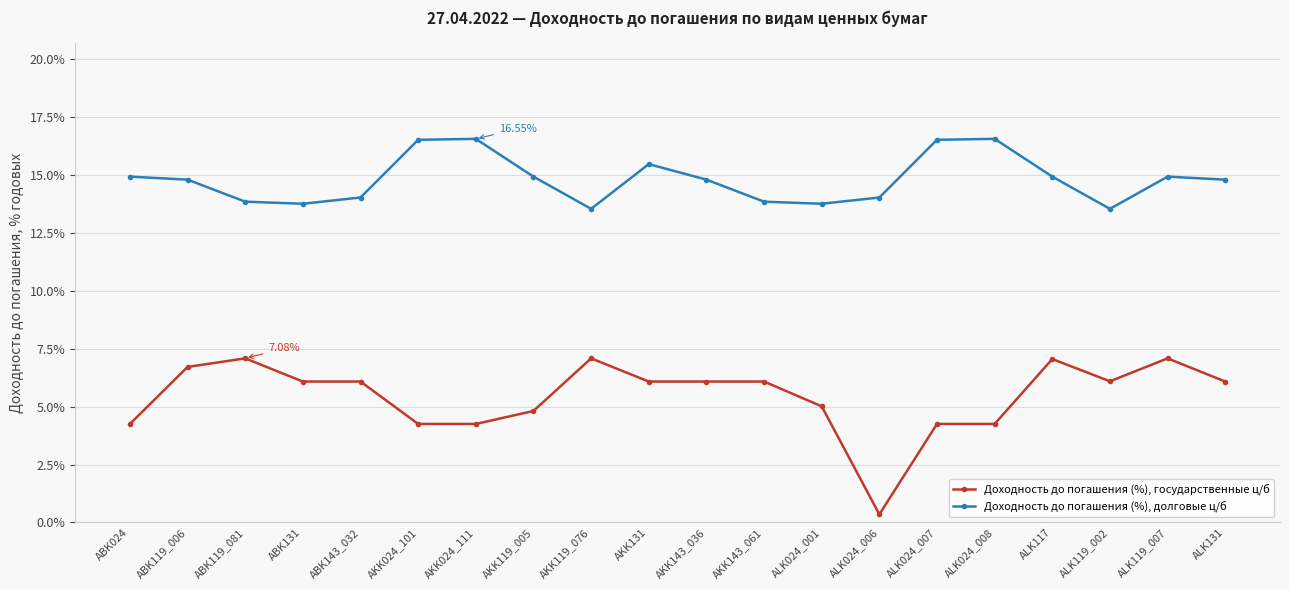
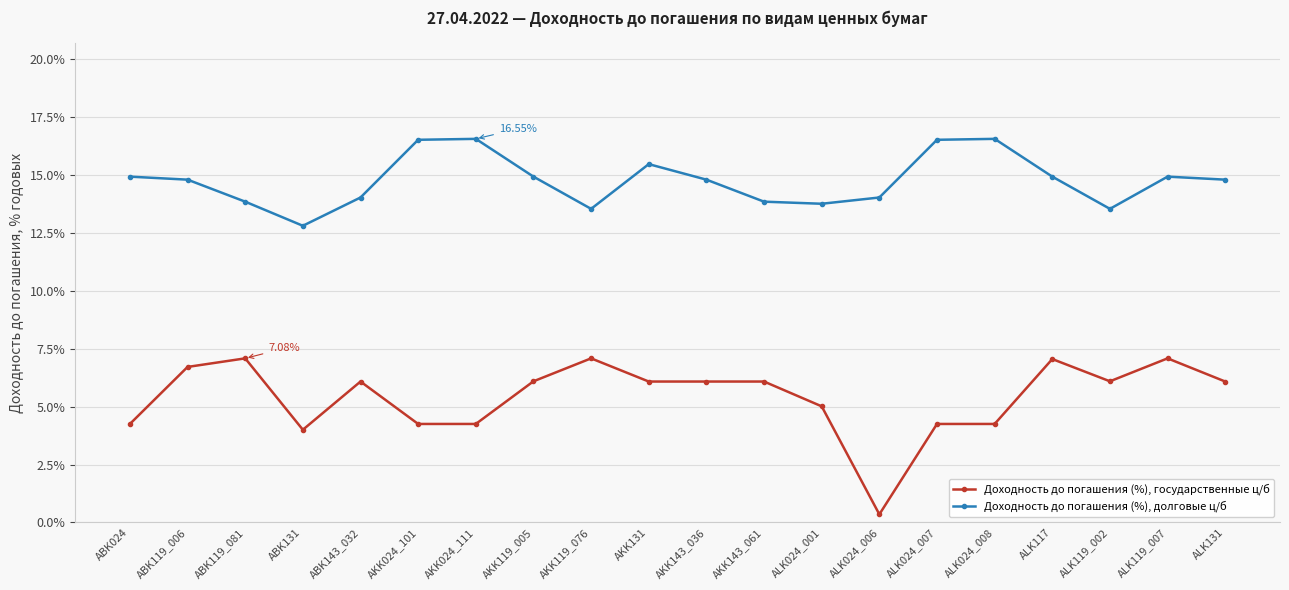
  {
    "Доходность до погашения (%), государственные ц/б": {
      "ABK024": "4.3%",
      "ABK119_006": "6.7%",
-     "ABK131": "6.1%",
+     "ABK131": "4.0%",
      "ABK143_032": "6.1%",
      "AKK024_101": "4.3%",
      "AKK024_111": "4.3%",
-     "AKK119_005": "4.8%",
+     "AKK119_005": "6.1%",
      "AKK119_076": "7.1%",
      "AKK131": "6.1%",
      "AKK143_036": "6.1%",
      "AKK143_061": "6.1%",
      "ALK024_001": "5.0%",
      "ALK024_006": "0.4%",
      "ALK024_007": "4.3%",
      "ALK024_008": "4.3%",
      "ALK117": "7.1%",
      "ALK119_002": "6.1%",
      "ALK119_007": "7.1%",
      "ALK131": "6.1%"
    },
    "Доходность до погашения (%), долговые ц/б": {
      "ABK024": "14.9%",
      "ABK119_006": "14.8%",
      "ABK119_081": "13.8%",
-     "ABK131": "13.8%",
+     "ABK131": "12.8%",
      "ABK143_032": "14.0%",
      "AKK024_101": "16.5%",
      "AKK119_005": "14.9%",
      "AKK119_076": "13.5%",
      "AKK131": "15.5%",
      "AKK143_036": "14.8%",
      "AKK143_061": "13.8%",
      "ALK024_001": "13.8%",
      "ALK024_006": "14.0%",
      "ALK024_007": "16.5%",
      "ALK024_008": "16.6%",
      "ALK117": "14.9%",
      "ALK119_002": "13.5%",
      "ALK119_007": "14.9%",
      "ALK131": "14.8%"
    }
  }
